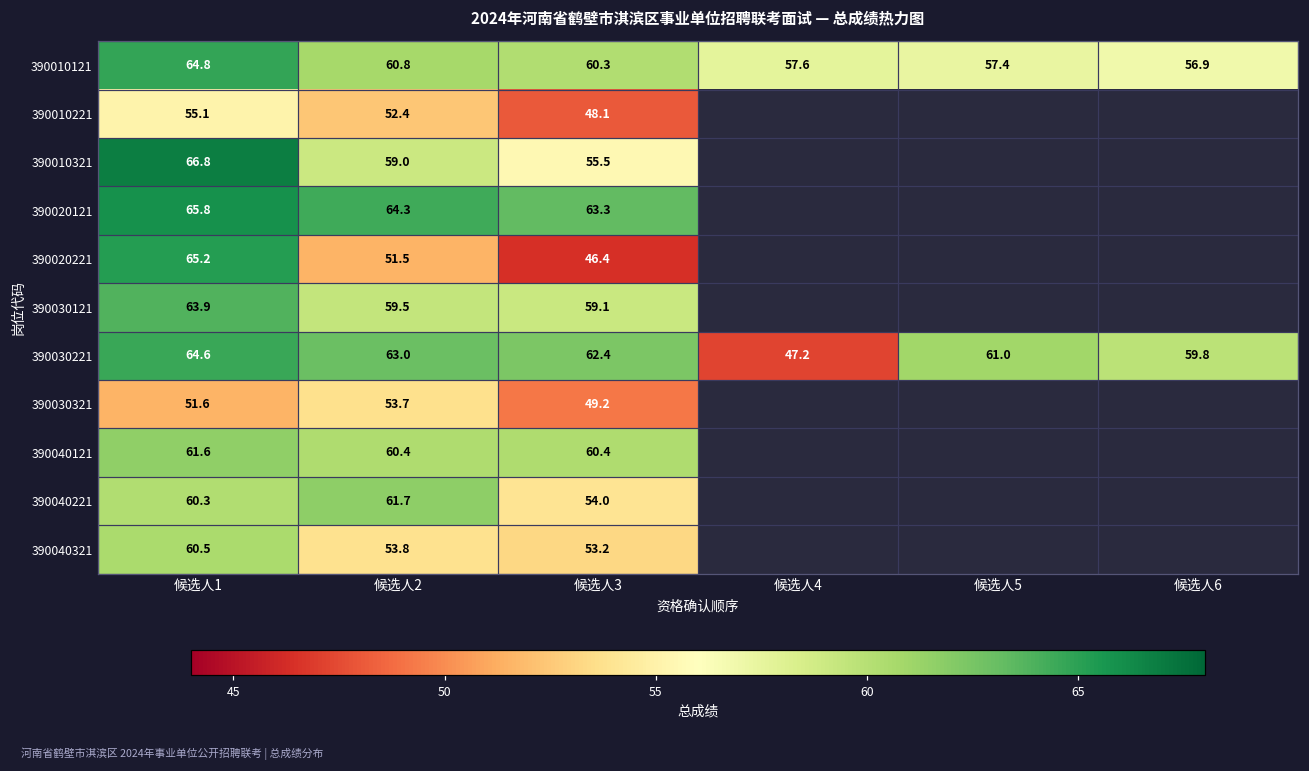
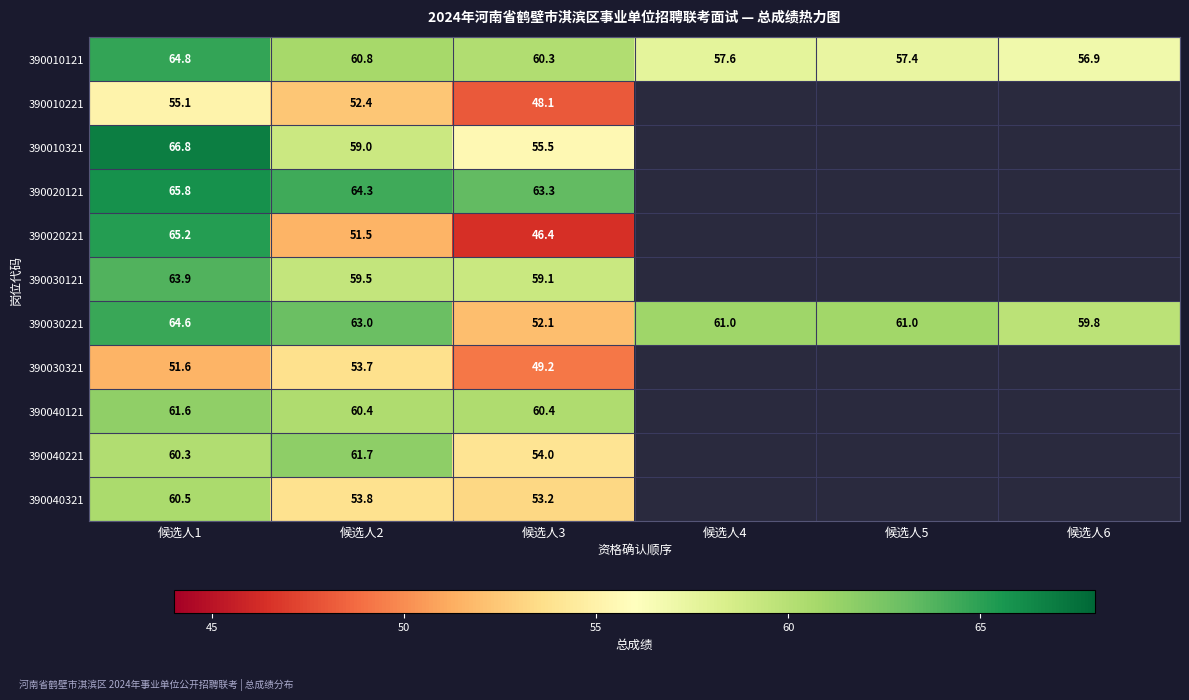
  {
    "390010121": {
      "候选人1": 64.8,
      "候选人2": 60.8,
      "候选人3": 60.3,
      "候选人4": 57.6,
      "候选人5": 57.4,
      "候选人6": 56.9
    },
    "390010221": {
      "候选人1": 55.1,
      "候选人2": 52.4,
      "候选人3": 48.1
    },
    "390010321": {
      "候选人1": 66.8,
      "候选人2": 59.0,
      "候选人3": 55.5
    },
    "390020121": {
      "候选人1": 65.8,
      "候选人2": 64.3,
      "候选人3": 63.3
    },
    "390020221": {
      "候选人1": 65.2,
      "候选人2": 51.5,
      "候选人3": 46.4
    },
    "390030121": {
      "候选人1": 63.9,
      "候选人2": 59.5,
      "候选人3": 59.1
    },
    "390030221": {
      "候选人1": 64.6,
      "候选人2": 63.0,
-     "候选人3": 62.4,
-     "候选人4": 47.2,
+     "候选人3": 52.1,
+     "候选人4": 61.0,
      "候选人5": 61.0,
      "候选人6": 59.8
    },
    "390030321": {
      "候选人1": 51.6,
      "候选人2": 53.7,
      "候选人3": 49.2
    },
    "390040121": {
      "候选人1": 61.6,
      "候选人2": 60.4,
      "候选人3": 60.4
    },
    "390040221": {
      "候选人1": 60.3,
      "候选人2": 61.7,
      "候选人3": 54.0
    },
    "390040321": {
      "候选人1": 60.5,
      "候选人2": 53.8,
      "候选人3": 53.2
    }
  }
